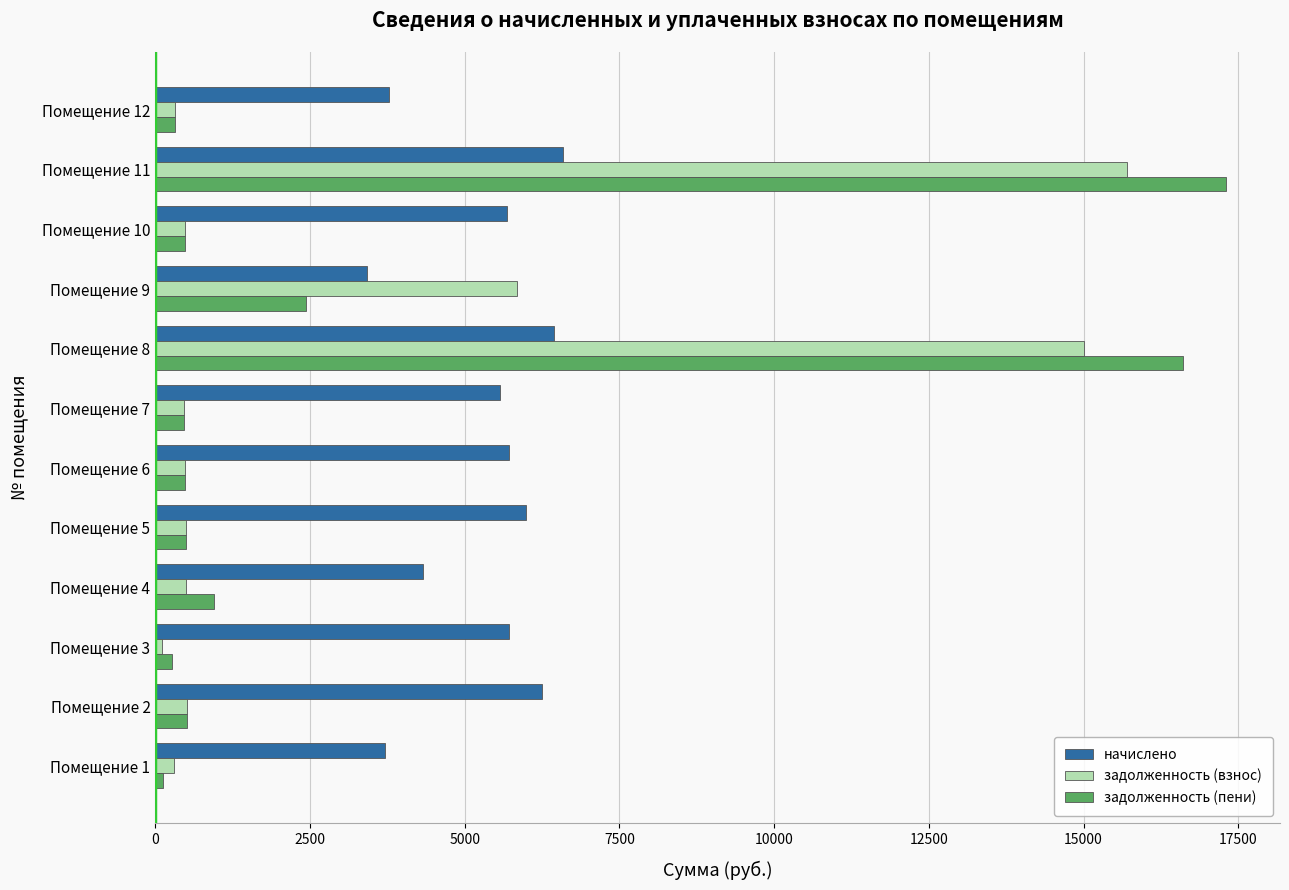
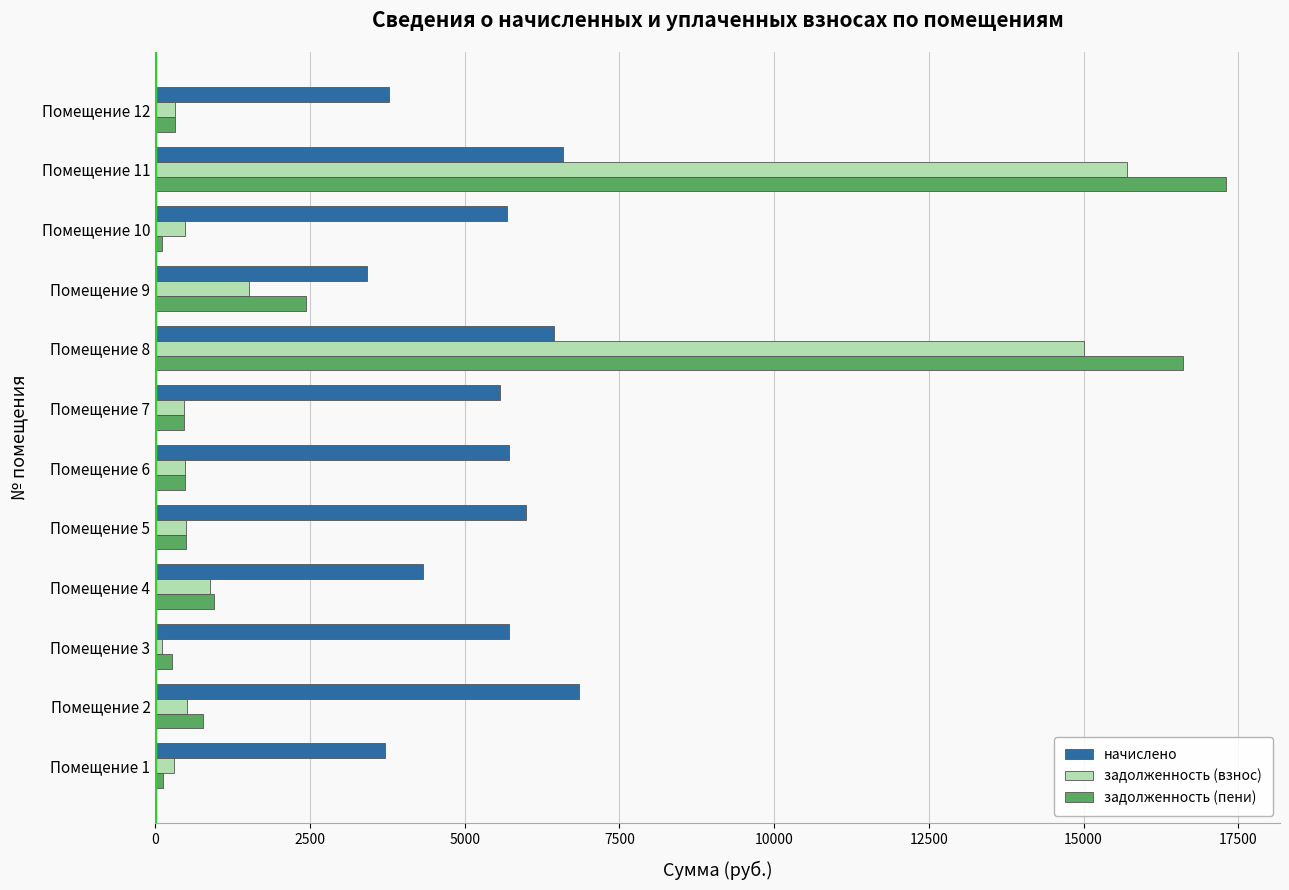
  {
    "начислено": {
      "Помещение 12": 3800,
      "Помещение 11": 6600,
      "Помещение 10": 5700,
      "Помещение 9": 3400,
      "Помещение 8": 6400,
      "Помещение 7": 5600,
      "Помещение 6": 5700,
      "Помещение 5": 6000,
      "Помещение 4": 4300,
      "Помещение 3": 5700,
-     "Помещение 2": 6200,
+     "Помещение 2": 6800,
      "Помещение 1": 3700
    },
    "задолженность (взнос)": {
      "Помещение 12": 300,
      "Помещение 11": 15700,
      "Помещение 10": 500,
-     "Помещение 9": 5800,
+     "Помещение 9": 1500,
      "Помещение 8": 15000,
      "Помещение 7": 500,
      "Помещение 6": 500,
      "Помещение 5": 500,
-     "Помещение 4": 500,
+     "Помещение 4": 900,
      "Помещение 3": 100,
      "Помещение 2": 500,
      "Помещение 1": 300
    },
    "задолженность (пени)": {
      "Помещение 12": 300,
      "Помещение 11": 17300,
-     "Помещение 10": 500,
+     "Помещение 10": 100,
      "Помещение 9": 2400,
      "Помещение 8": 16600,
      "Помещение 7": 500,
      "Помещение 6": 500,
      "Помещение 5": 500,
      "Помещение 4": 900,
      "Помещение 3": 300,
-     "Помещение 2": 500,
+     "Помещение 2": 800,
      "Помещение 1": 100
    }
  }
